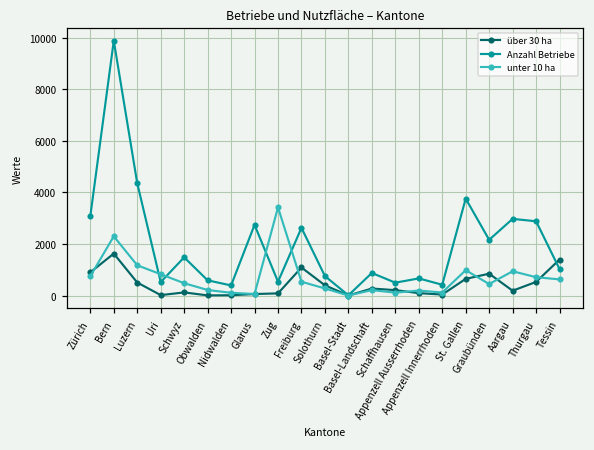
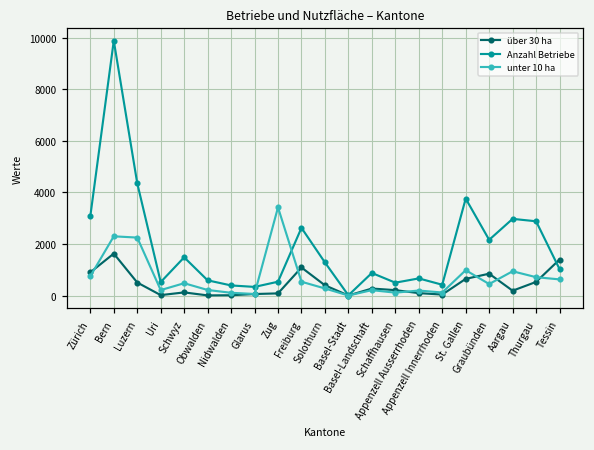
  {
    "über 30 ha": {
      "Zürich": 900,
      "Bern": 1600,
      "Luzern": 500,
      "Uri": 0,
      "Schwyz": 100,
      "Obwalden": 0,
      "Zug": 100,
      "Freiburg": 1100,
      "Solothurn": 400,
      "St. Gallen": 700,
      "Graubünden": 900,
      "Aargau": 200,
      "Thurgau": 500,
      "Tessin": 1400
    },
    "Anzahl Betriebe": {
      "Zürich": 3100,
      "Bern": 9900,
      "Luzern": 4400,
      "Uri": 500,
      "Schwyz": 1500,
      "Obwalden": 600,
      "Nidwalden": 400,
-     "Glarus": 2700,
+     "Glarus": 300,
      "Zug": 500,
      "Freiburg": 2600,
-     "Solothurn": 800,
+     "Solothurn": 1300,
      "Basel-Landschaft": 900,
      "Schaffhausen": 500,
      "Appenzell Ausserrhoden": 700,
      "Appenzell Innerrhoden": 400,
      "St. Gallen": 3800,
      "Graubünden": 2200,
      "Aargau": 3000,
      "Thurgau": 2900,
      "Tessin": 1000
    },
    "unter 10 ha": {
      "Zürich": 800,
      "Bern": 2300,
-     "Luzern": 1200,
-     "Uri": 800,
+     "Luzern": 2300,
+     "Uri": 200,
      "Schwyz": 500,
      "Obwalden": 200,
      "Zug": 3400,
      "Freiburg": 500,
      "Solothurn": 300,
      "St. Gallen": 1000,
      "Graubünden": 500,
      "Aargau": 900,
      "Thurgau": 700,
      "Tessin": 600
    }
  }
